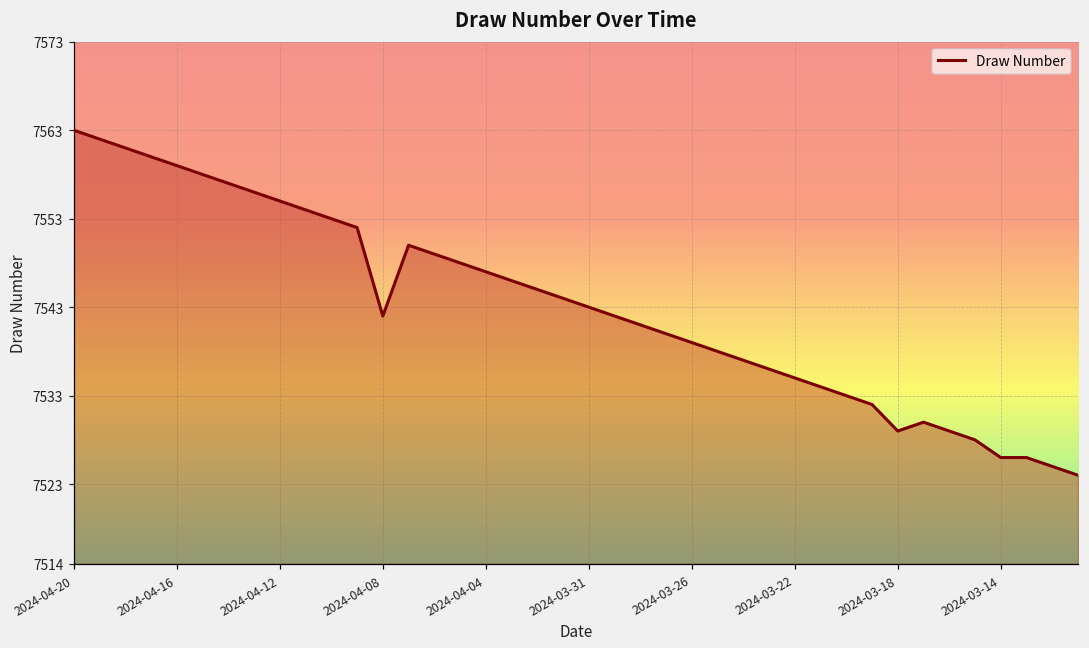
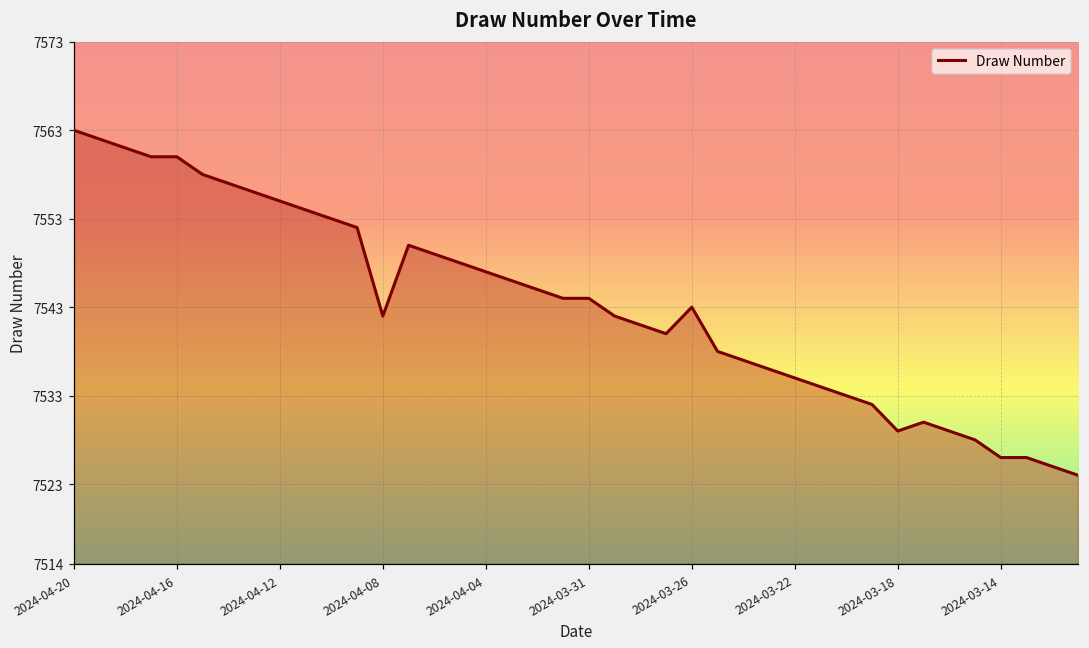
  {
    "2024-04-20": 7563,
-   "2024-04-16": 7559,
+   "2024-04-16": 7560,
    "2024-04-12": 7555,
    "2024-04-08": 7542,
    "2024-04-04": 7547,
-   "2024-03-31": 7543,
-   "2024-03-26": 7539,
+   "2024-03-31": 7544,
+   "2024-03-26": 7543,
    "2024-03-22": 7535,
    "2024-03-18": 7529,
    "2024-03-14": 7526
  }
